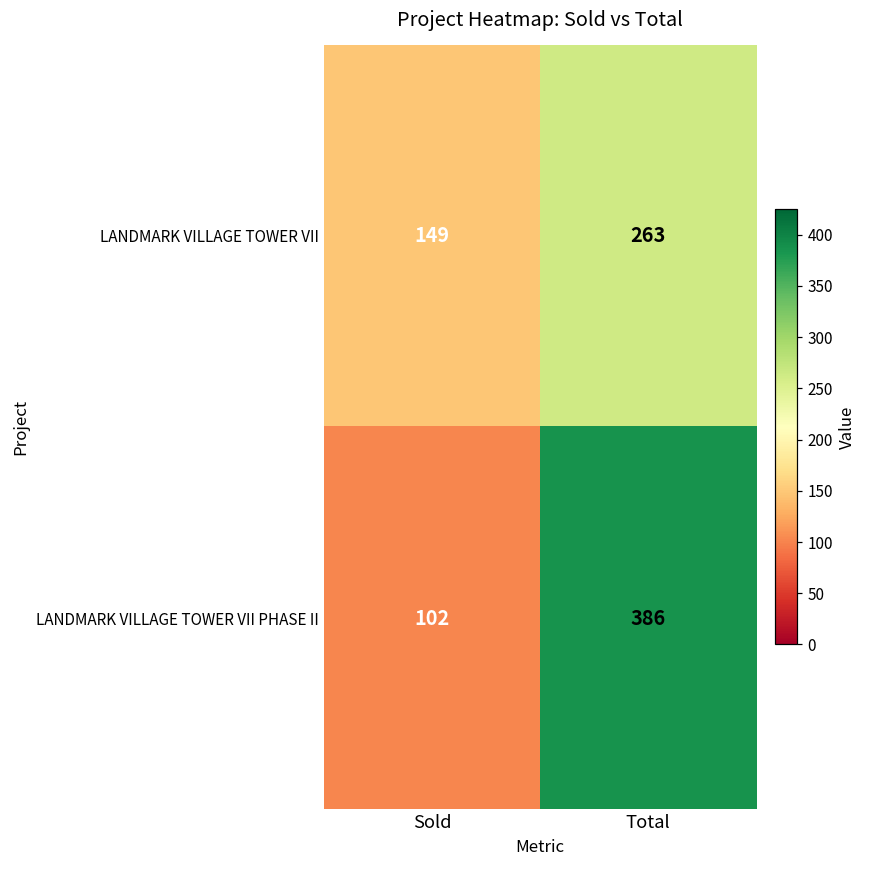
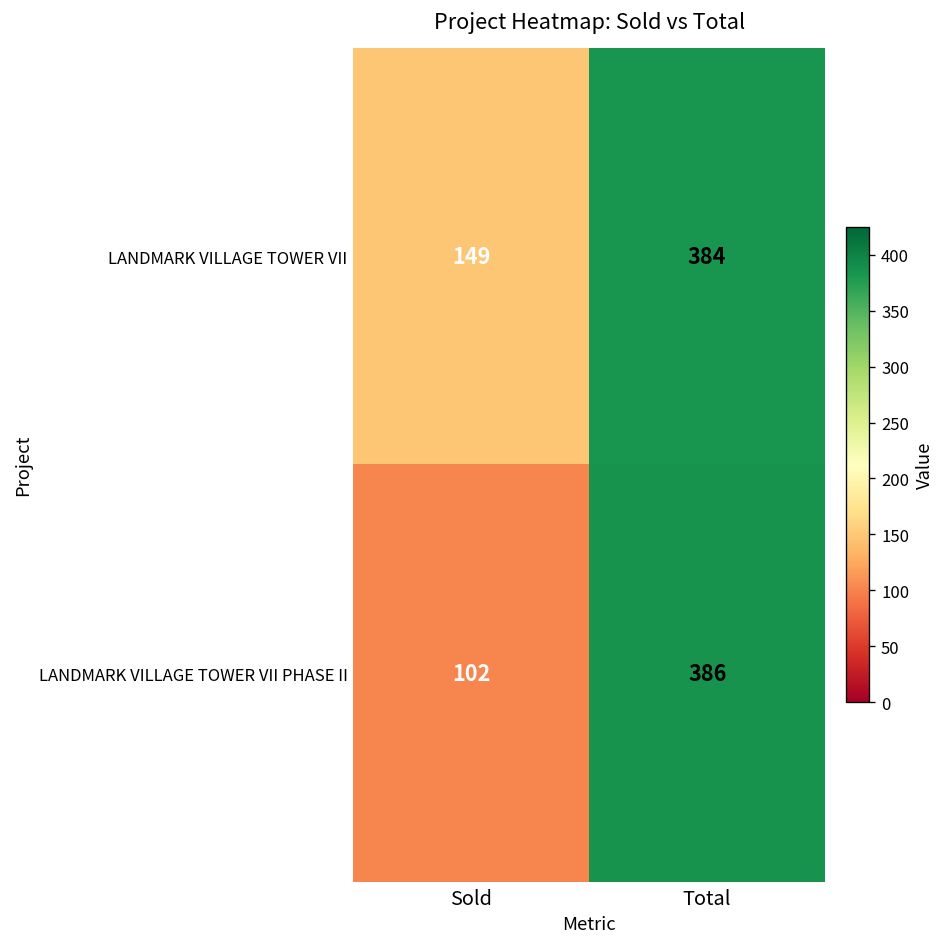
  {
    "LANDMARK VILLAGE TOWER VII": {
      "Sold": 149,
-     "Total": 263
+     "Total": 384
    },
    "LANDMARK VILLAGE TOWER VII PHASE II": {
      "Sold": 102,
      "Total": 386
    }
  }
